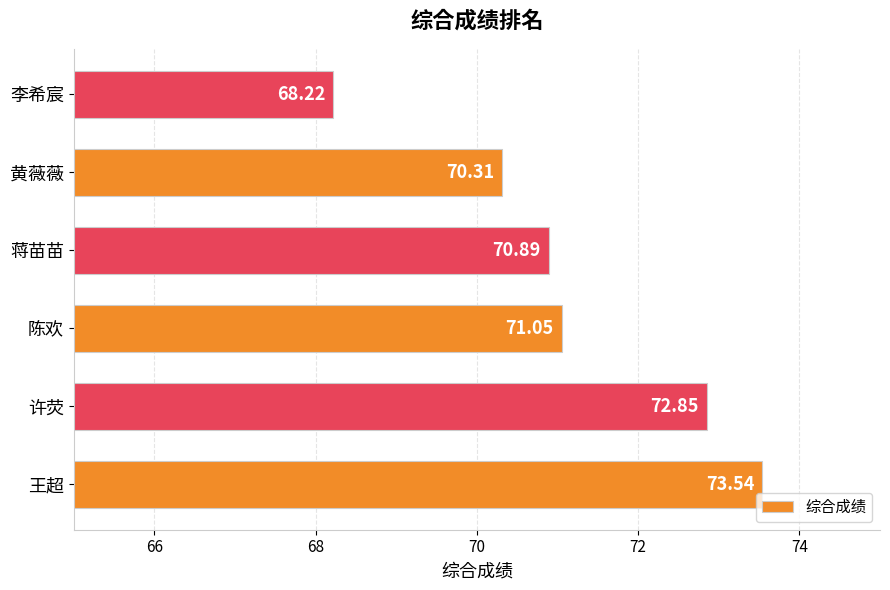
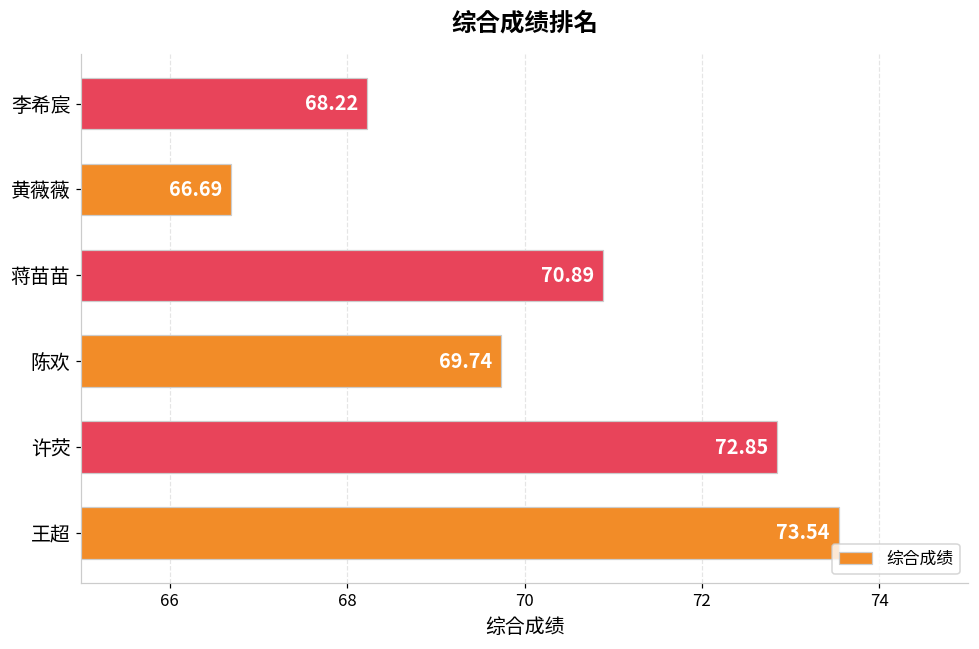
  {
    "李希宸": 68.22,
-   "黄薇薇": 70.31,
+   "黄薇薇": 66.69,
    "蒋苗苗": 70.89,
-   "陈欢": 71.05,
+   "陈欢": 69.74,
    "许荧": 72.85,
    "王超": 73.54
  }
